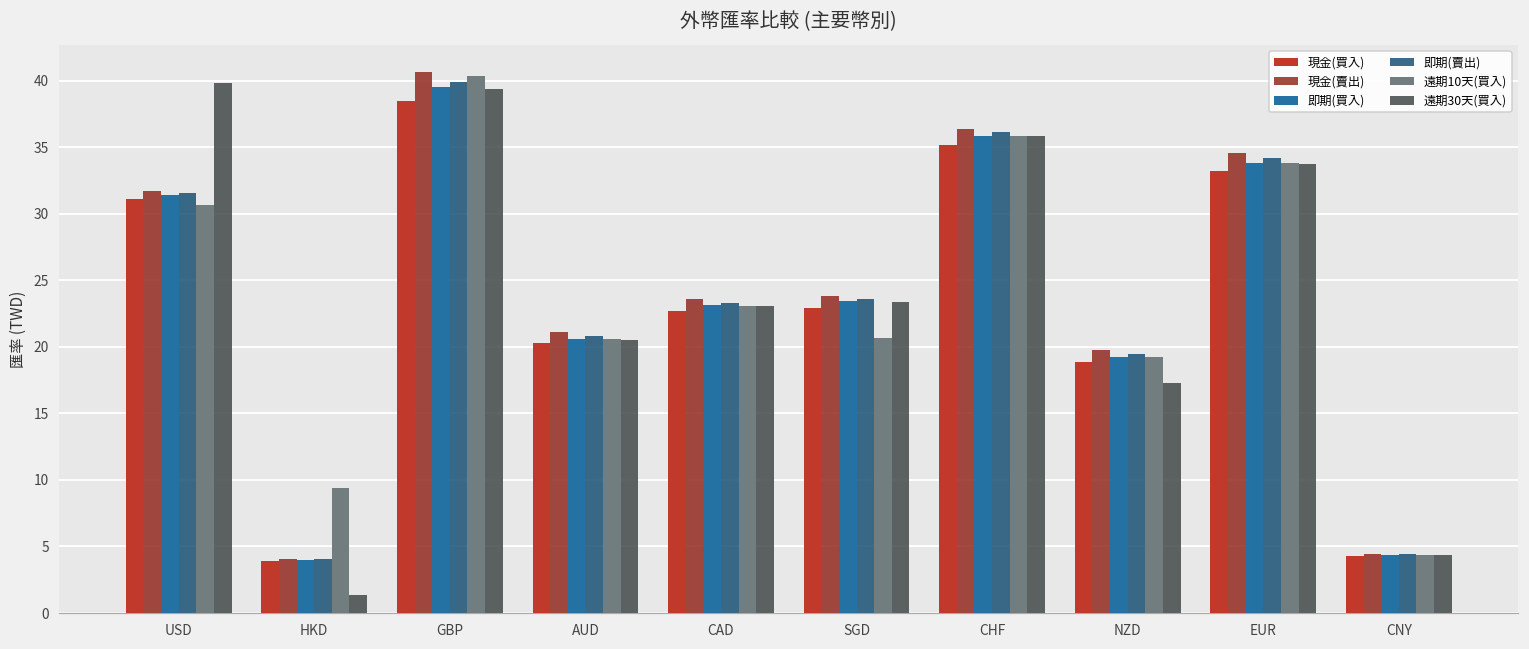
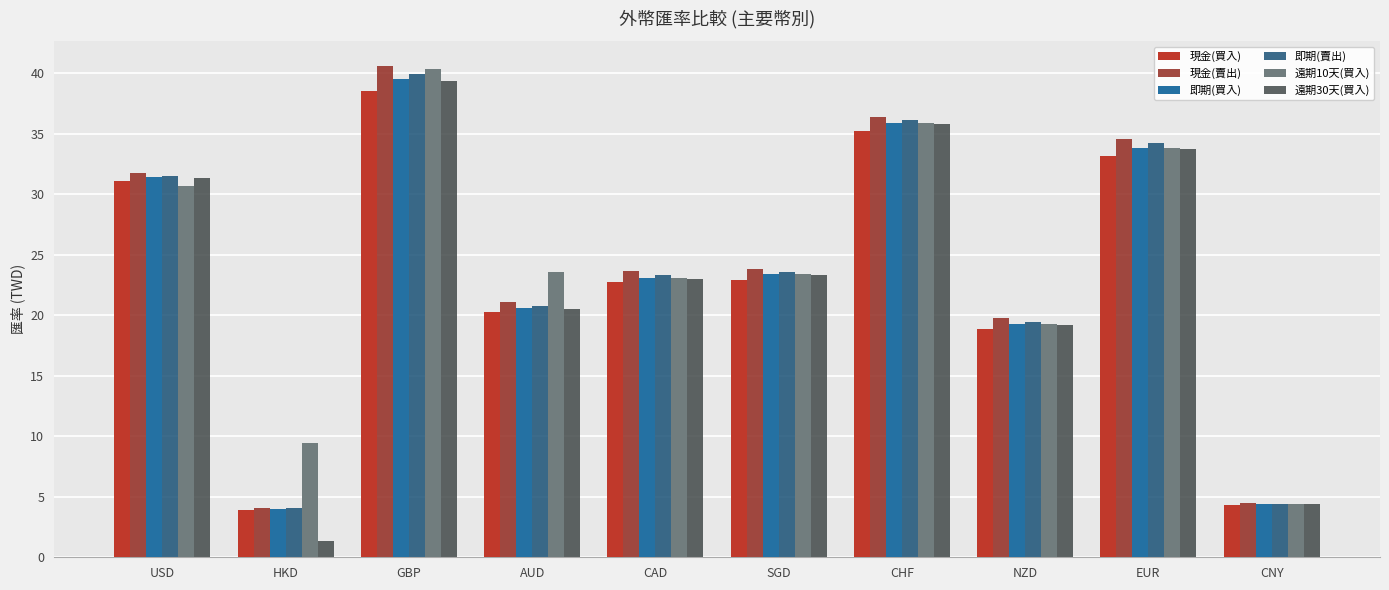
  {
    "遠期10天(買入)": {
      "USD": 30.7,
      "HKD": 9.4,
      "GBP": 40.4,
-     "AUD": 20.6,
+     "AUD": 23.6,
      "CAD": 23.1,
-     "SGD": 20.7,
+     "SGD": 23.4,
      "CHF": 35.9,
      "NZD": 19.2,
      "EUR": 33.8,
      "CNY": 4.4
    },
    "遠期30天(買入)": {
-     "USD": 39.8,
+     "USD": 31.3,
      "HKD": 1.4,
      "GBP": 39.4,
      "AUD": 20.5,
      "CAD": 23.0,
      "SGD": 23.4,
      "CHF": 35.9,
-     "NZD": 17.3,
+     "NZD": 19.2,
      "EUR": 33.7,
      "CNY": 4.4
    }
  }
